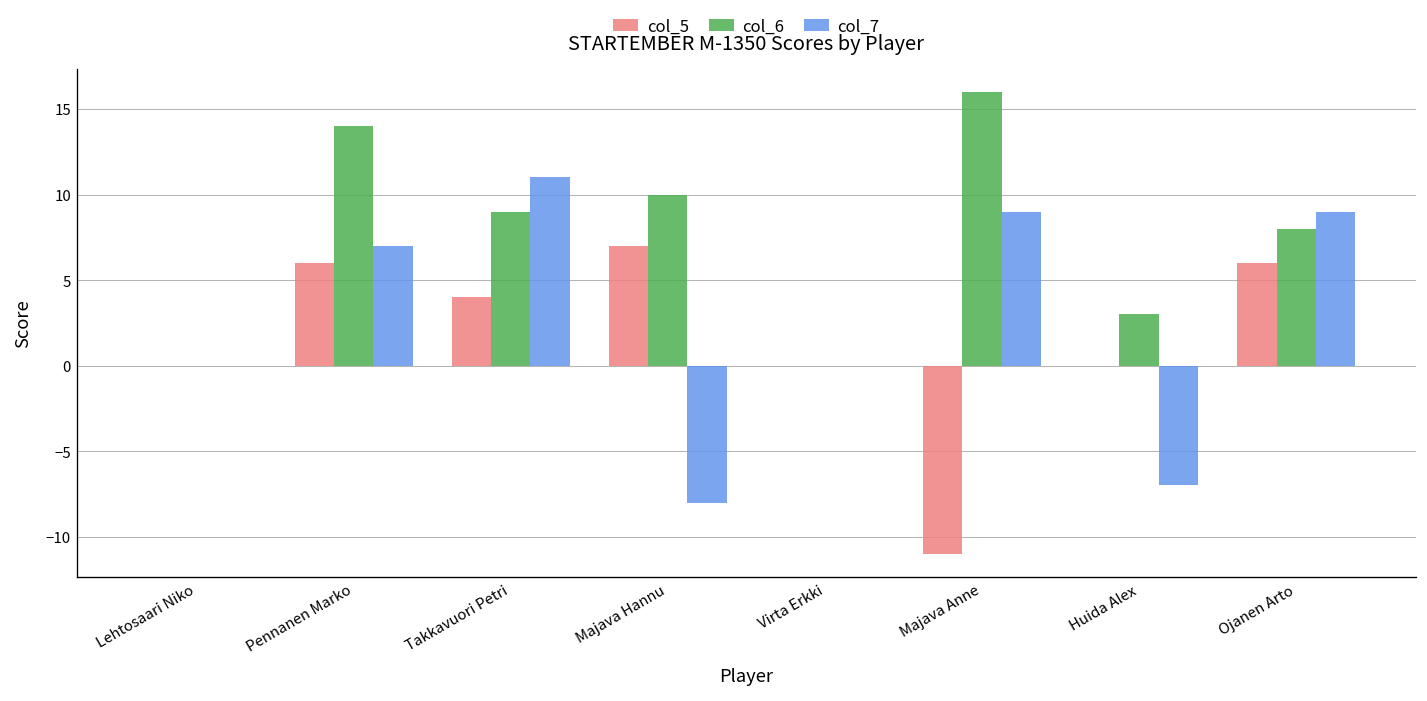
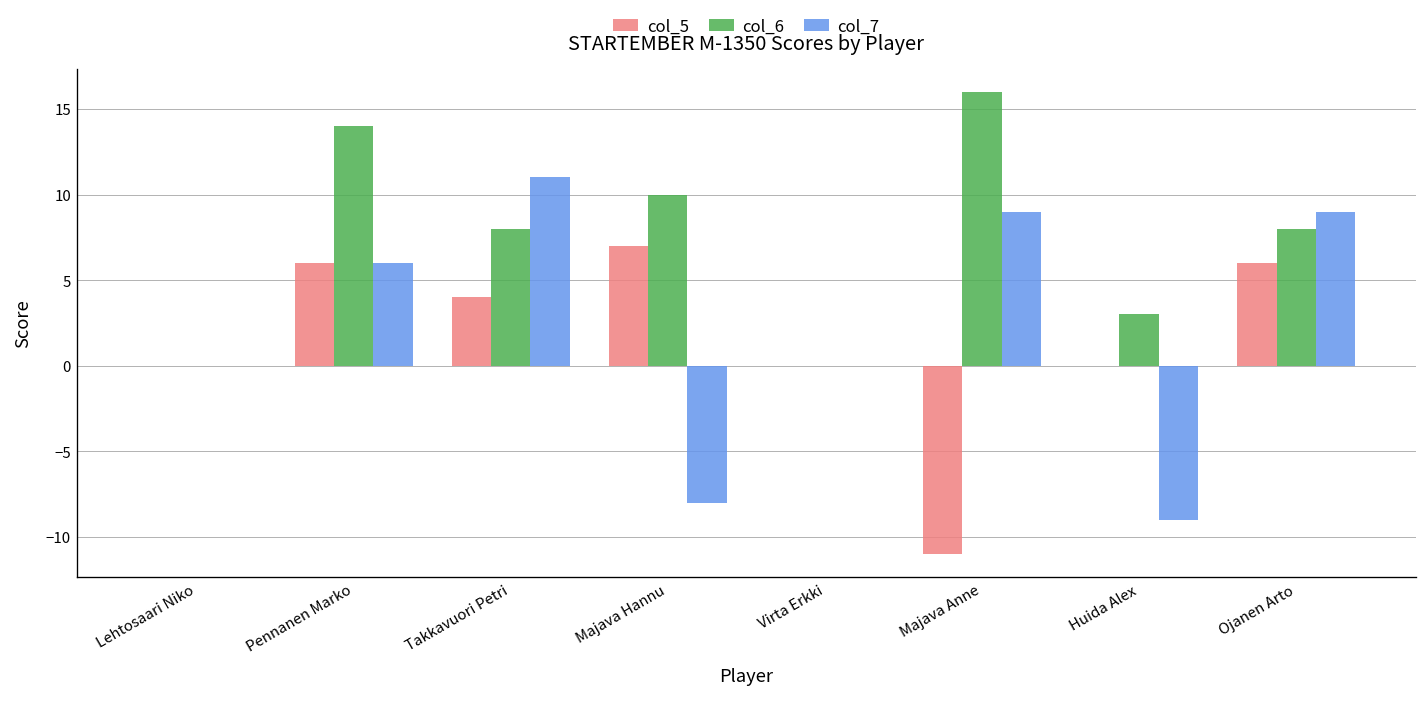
  {
    "col_5": {
      "Lehtosaari Niko": 0,
      "Pennanen Marko": 6,
      "Takkavuori Petri": 4,
      "Majava Hannu": 7,
      "Virta Erkki": 0,
      "Majava Anne": -11,
      "Huida Alex": 0,
      "Ojanen Arto": 6
    },
    "col_6": {
      "Lehtosaari Niko": 0,
      "Pennanen Marko": 14,
-     "Takkavuori Petri": 9,
+     "Takkavuori Petri": 8,
      "Majava Hannu": 10,
      "Virta Erkki": 0,
      "Majava Anne": 16,
      "Huida Alex": 3,
      "Ojanen Arto": 8
    },
    "col_7": {
      "Lehtosaari Niko": 0,
-     "Pennanen Marko": 7,
+     "Pennanen Marko": 6,
      "Takkavuori Petri": 11,
      "Majava Hannu": -8,
      "Virta Erkki": 0,
      "Majava Anne": 9,
-     "Huida Alex": -7,
+     "Huida Alex": -9,
      "Ojanen Arto": 9
    }
  }
